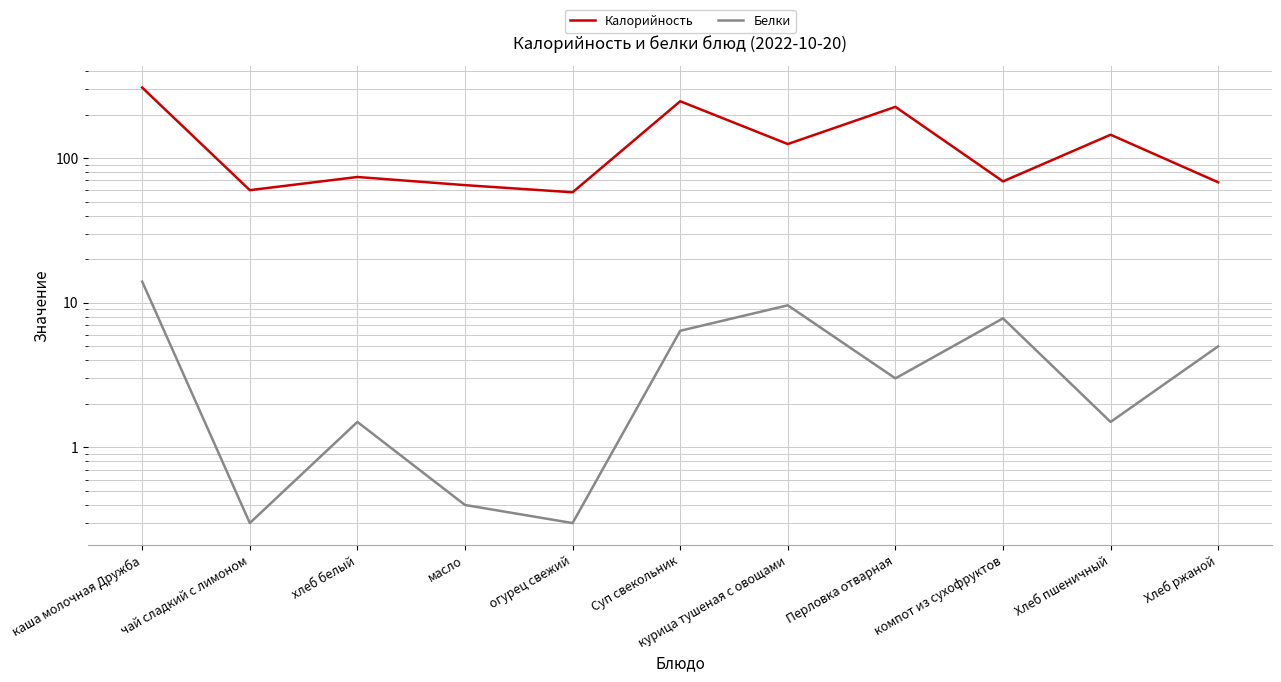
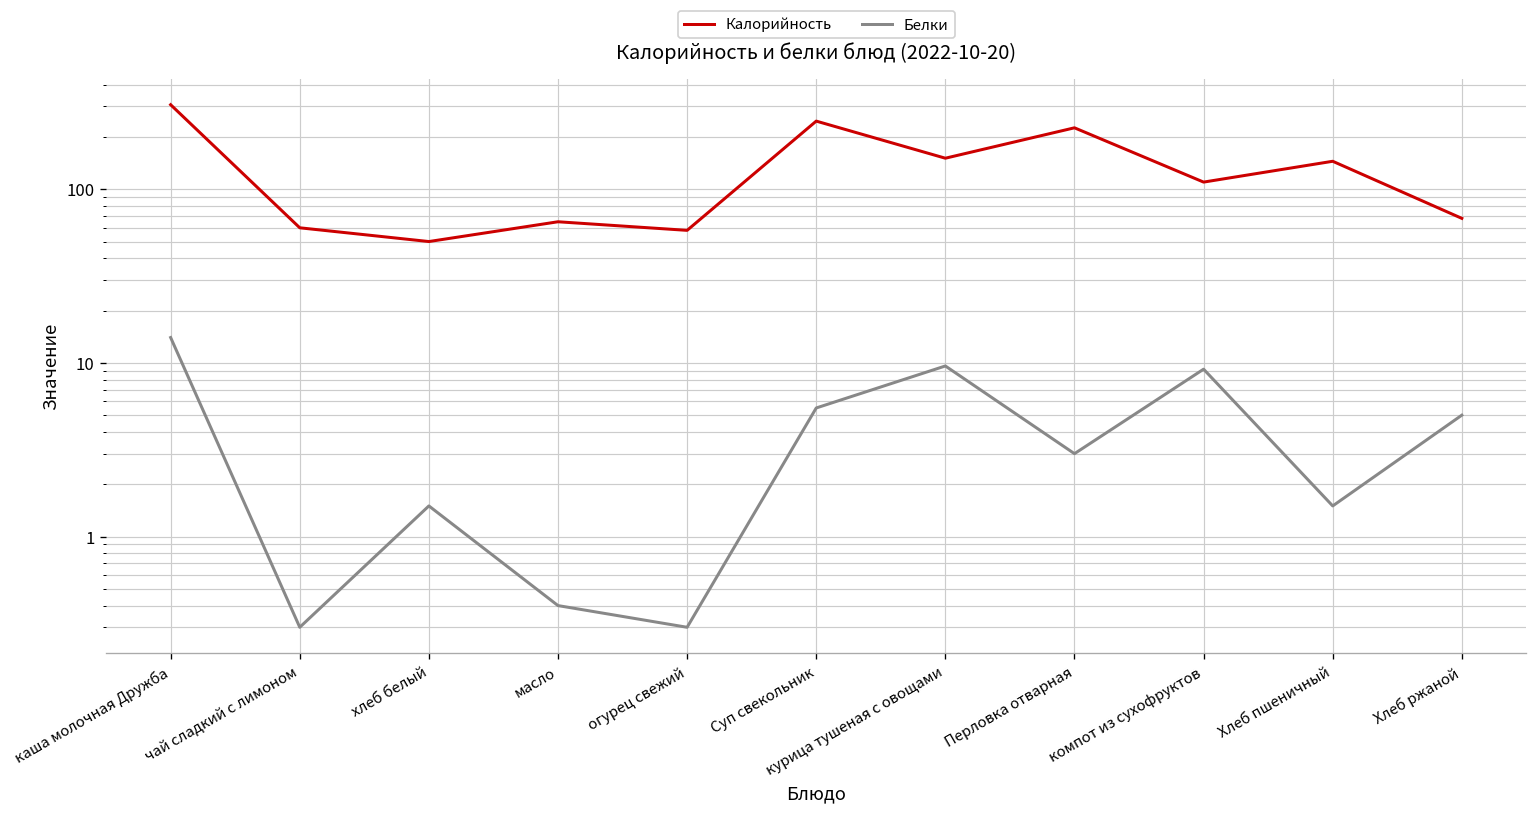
  {
    "Калорийность": {
      "каша молочная Дружба": 310,
      "чай сладкий с лимоном": 60,
-     "хлеб белый": 70,
+     "хлеб белый": 50,
      "масло": 70,
      "огурец свежий": 58,
      "Суп свекольник": 250,
-     "курица тушеная с овощами": 130,
+     "курица тушеная с овощами": 150,
      "Перловка отварная": 230,
-     "компот из сухофруктов": 70,
+     "компот из сухофруктов": 110,
      "Хлеб пшеничный": 150,
      "Хлеб ржаной": 70
    },
    "Белки": {
      "каша молочная Дружба": 14,
      "чай сладкий с лимоном": 0.3,
      "хлеб белый": 1.5,
      "масло": 0.4,
      "огурец свежий": 0.3,
-     "Суп свекольник": 6,
+     "Суп свекольник": 5.5,
      "курица тушеная с овощами": 10,
      "Перловка отварная": 3.0,
-     "компот из сухофруктов": 8,
+     "компот из сухофруктов": 9,
      "Хлеб пшеничный": 1.5,
      "Хлеб ржаной": 5.0
    }
  }
